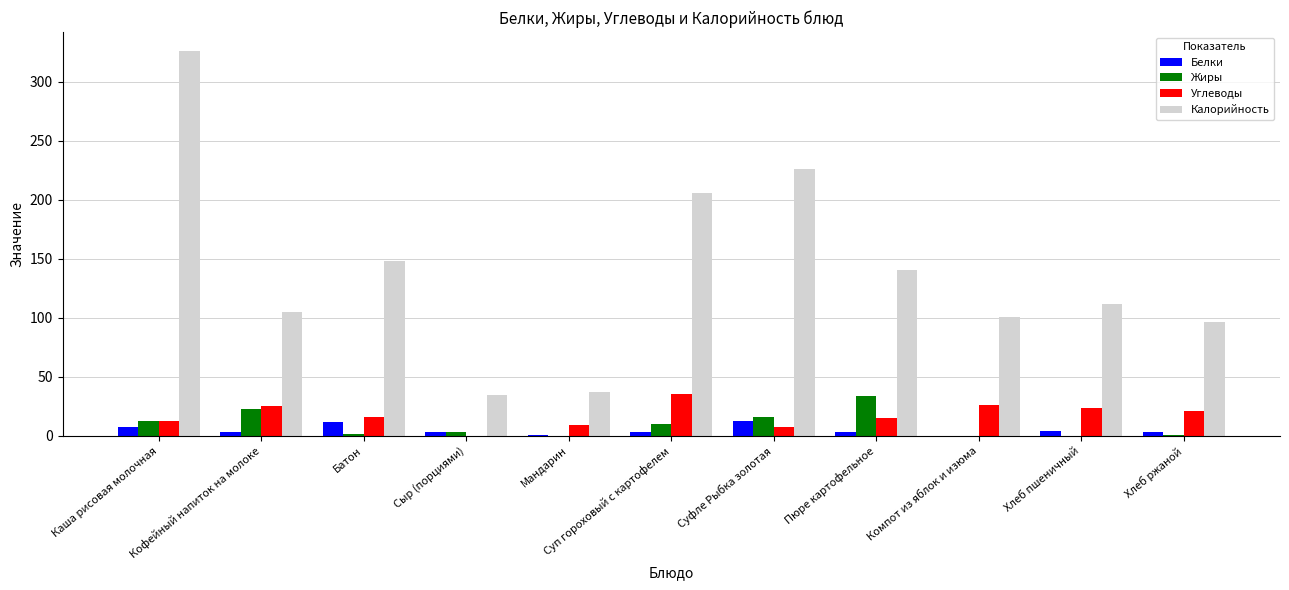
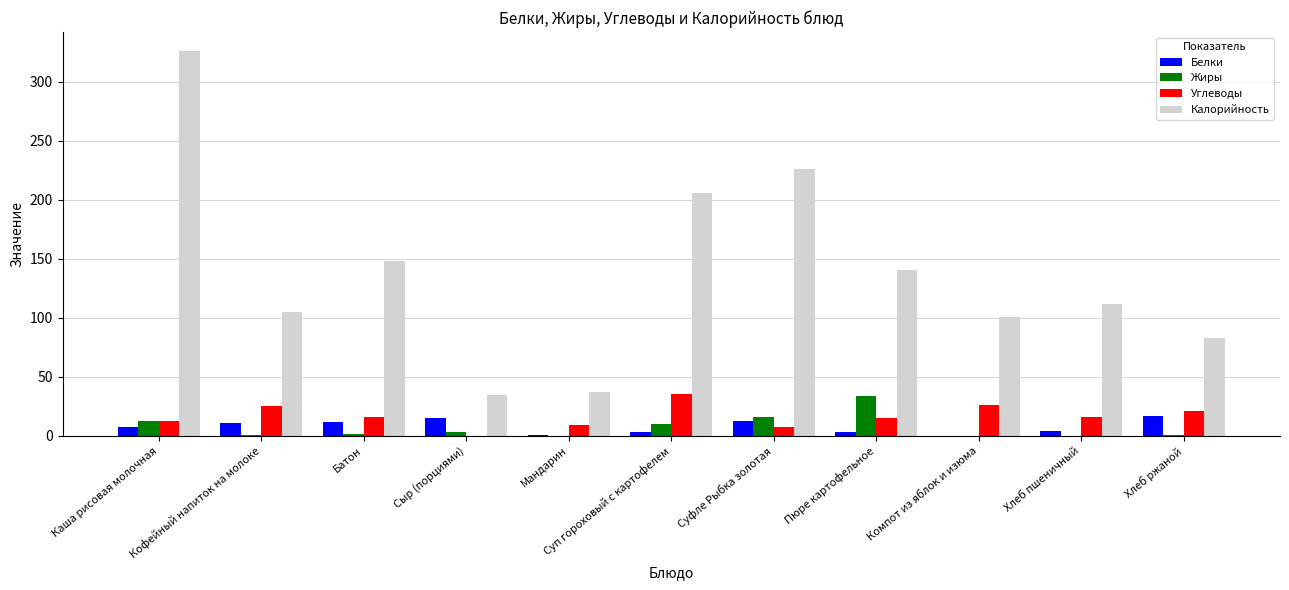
  {
    "Белки": {
      "Каша рисовая молочная": 8,
-     "Кофейный напиток на молоке": 3,
+     "Кофейный напиток на молоке": 11,
      "Батон": 12,
-     "Сыр (порциями)": 3,
+     "Сыр (порциями)": 15,
      "Суп гороховый с картофелем": 3,
      "Суфле Рыбка золотая": 13,
      "Пюре картофельное": 3,
      "Компот из яблок и изюма": 0,
      "Хлеб пшеничный": 4,
-     "Хлеб ржаной": 3
+     "Хлеб ржаной": 17
    },
    "Жиры": {
      "Каша рисовая молочная": 13,
-     "Кофейный напиток на молоке": 23,
+     "Кофейный напиток на молоке": 1,
      "Сыр (порциями)": 3,
      "Мандарин": 0,
      "Суп гороховый с картофелем": 10,
      "Суфле Рыбка золотая": 16,
      "Пюре картофельное": 34,
      "Компот из яблок и изюма": 0,
      "Хлеб пшеничный": 0
    },
    "Углеводы": {
      "Каша рисовая молочная": 13,
      "Кофейный напиток на молоке": 25,
      "Батон": 16,
      "Сыр (порциями)": 0,
      "Мандарин": 9,
      "Суп гороховый с картофелем": 36,
      "Суфле Рыбка золотая": 8,
      "Пюре картофельное": 15,
      "Компот из яблок и изюма": 26,
-     "Хлеб пшеничный": 24,
+     "Хлеб пшеничный": 16,
      "Хлеб ржаной": 21
    },
    "Калорийность": {
      "Каша рисовая молочная": 326,
      "Кофейный напиток на молоке": 105,
      "Батон": 148,
      "Сыр (порциями)": 35,
      "Мандарин": 37,
      "Суп гороховый с картофелем": 206,
      "Суфле Рыбка золотая": 226,
      "Пюре картофельное": 141,
      "Компот из яблок и изюма": 101,
      "Хлеб пшеничный": 112,
-     "Хлеб ржаной": 97
+     "Хлеб ржаной": 83
    }
  }
